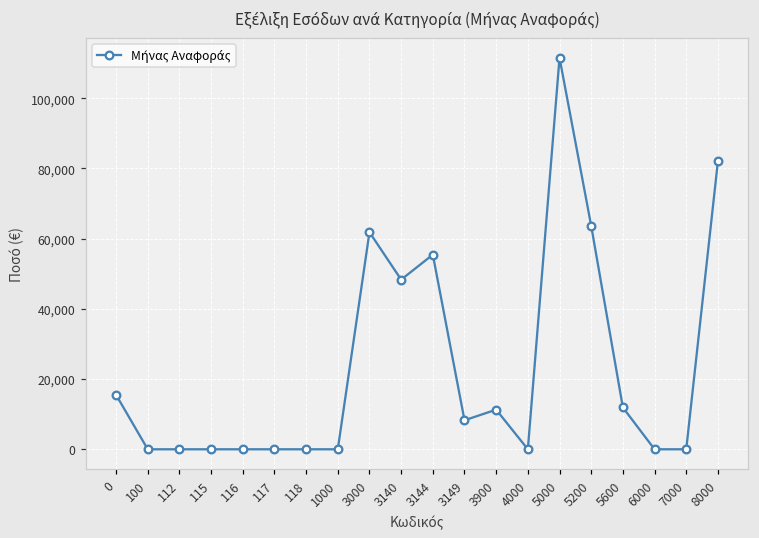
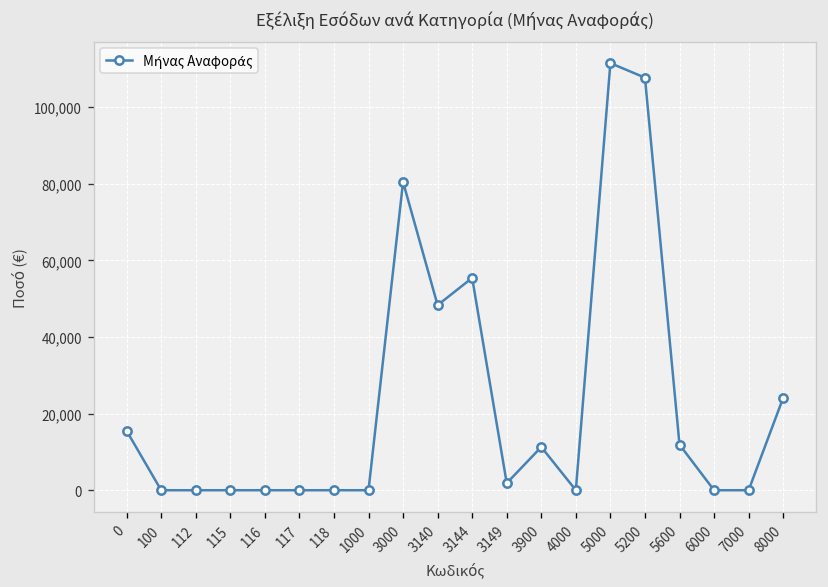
  {
    "0": "16,000",
    "100": "0",
    "112": "0",
    "115": "0",
    "116": "0",
    "117": "0",
    "118": "0",
    "1000": "0",
-   "3000": "62,000",
+   "3000": "80,000",
    "3140": "48,000",
    "3144": "55,000",
-   "3149": "8,000",
+   "3149": "2,000",
    "3900": "11,000",
    "4000": "0",
    "5000": "111,000",
-   "5200": "64,000",
+   "5200": "108,000",
    "5600": "12,000",
    "6000": "0",
    "7000": "0",
-   "8000": "82,000"
+   "8000": "24,000"
  }
